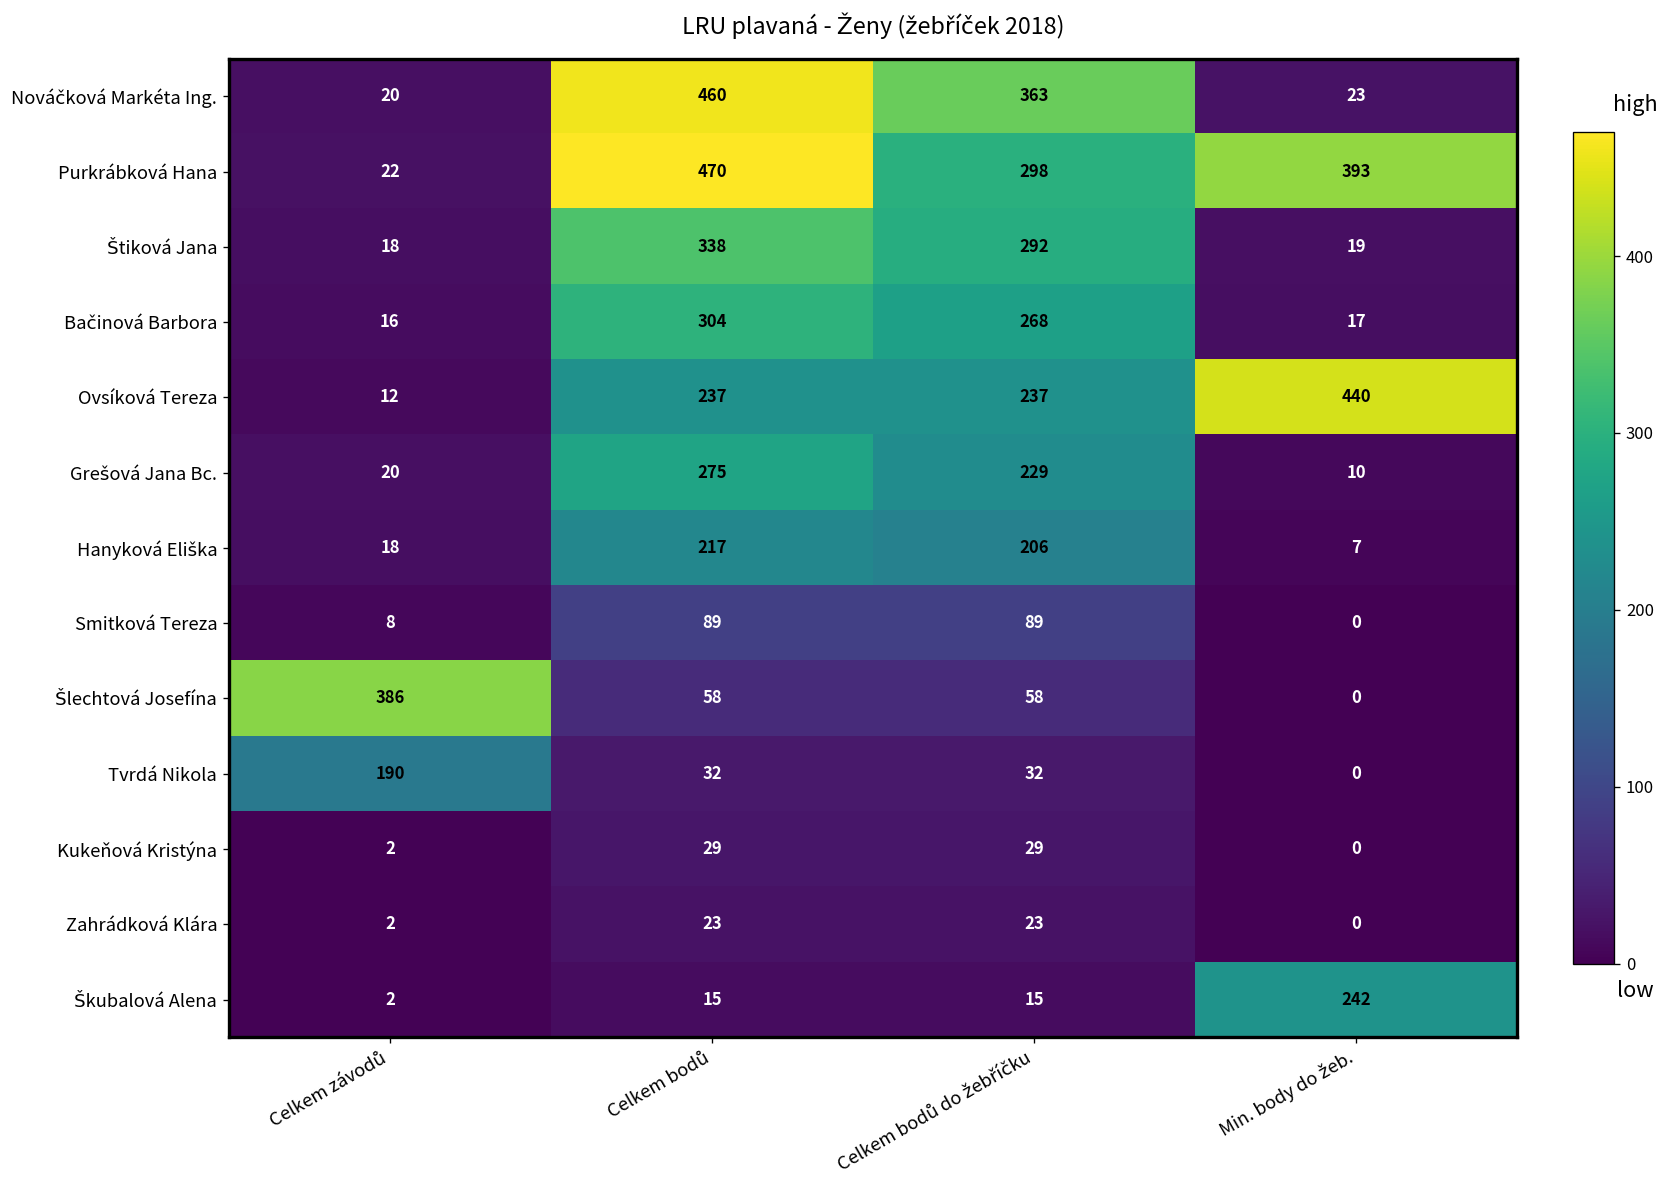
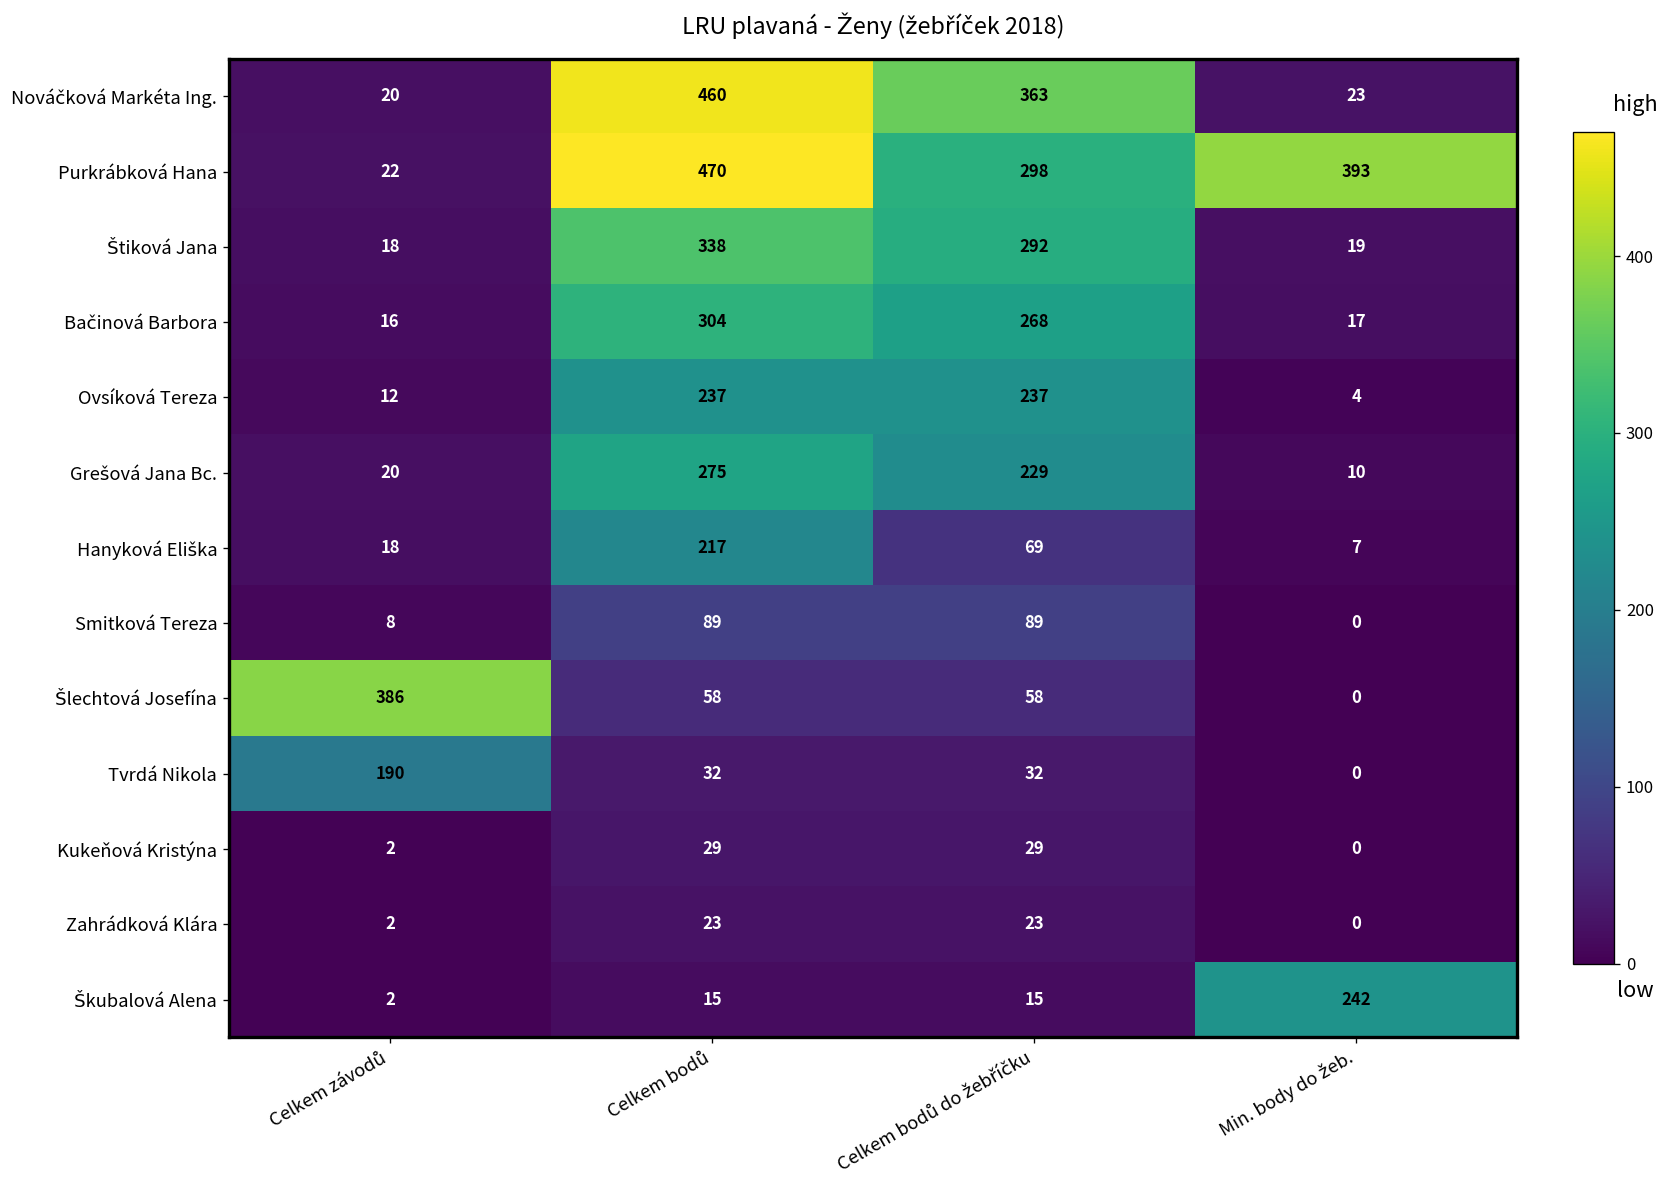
  {
    "Nováčková Markéta Ing.": {
      "Celkem závodů": 20,
      "Celkem bodů": 460,
      "Celkem bodů do žebříčku": 363,
      "Min. body do žeb.": 23
    },
    "Purkrábková Hana": {
      "Celkem závodů": 22,
      "Celkem bodů": 470,
      "Celkem bodů do žebříčku": 298,
      "Min. body do žeb.": 393
    },
    "Štiková Jana": {
      "Celkem závodů": 18,
      "Celkem bodů": 338,
      "Celkem bodů do žebříčku": 292,
      "Min. body do žeb.": 19
    },
    "Bačinová Barbora": {
      "Celkem závodů": 16,
      "Celkem bodů": 304,
      "Celkem bodů do žebříčku": 268,
      "Min. body do žeb.": 17
    },
    "Ovsíková Tereza": {
      "Celkem závodů": 12,
      "Celkem bodů": 237,
      "Celkem bodů do žebříčku": 237,
-     "Min. body do žeb.": 440
+     "Min. body do žeb.": 4
    },
    "Grešová Jana Bc.": {
      "Celkem závodů": 20,
      "Celkem bodů": 275,
      "Celkem bodů do žebříčku": 229,
      "Min. body do žeb.": 10
    },
    "Hanyková Eliška": {
      "Celkem závodů": 18,
      "Celkem bodů": 217,
-     "Celkem bodů do žebříčku": 206,
+     "Celkem bodů do žebříčku": 69,
      "Min. body do žeb.": 7
    },
    "Smitková Tereza": {
      "Celkem závodů": 8,
      "Celkem bodů": 89,
      "Celkem bodů do žebříčku": 89,
      "Min. body do žeb.": 0
    },
    "Šlechtová Josefína": {
      "Celkem závodů": 386,
      "Celkem bodů": 58,
      "Celkem bodů do žebříčku": 58,
      "Min. body do žeb.": 0
    },
    "Tvrdá Nikola": {
      "Celkem závodů": 190,
      "Celkem bodů": 32,
      "Celkem bodů do žebříčku": 32,
      "Min. body do žeb.": 0
    },
    "Kukeňová Kristýna": {
      "Celkem závodů": 2,
      "Celkem bodů": 29,
      "Celkem bodů do žebříčku": 29,
      "Min. body do žeb.": 0
    },
    "Zahrádková Klára": {
      "Celkem závodů": 2,
      "Celkem bodů": 23,
      "Celkem bodů do žebříčku": 23,
      "Min. body do žeb.": 0
    },
    "Škubalová Alena": {
      "Celkem závodů": 2,
      "Celkem bodů": 15,
      "Celkem bodů do žebříčku": 15,
      "Min. body do žeb.": 242
    }
  }
